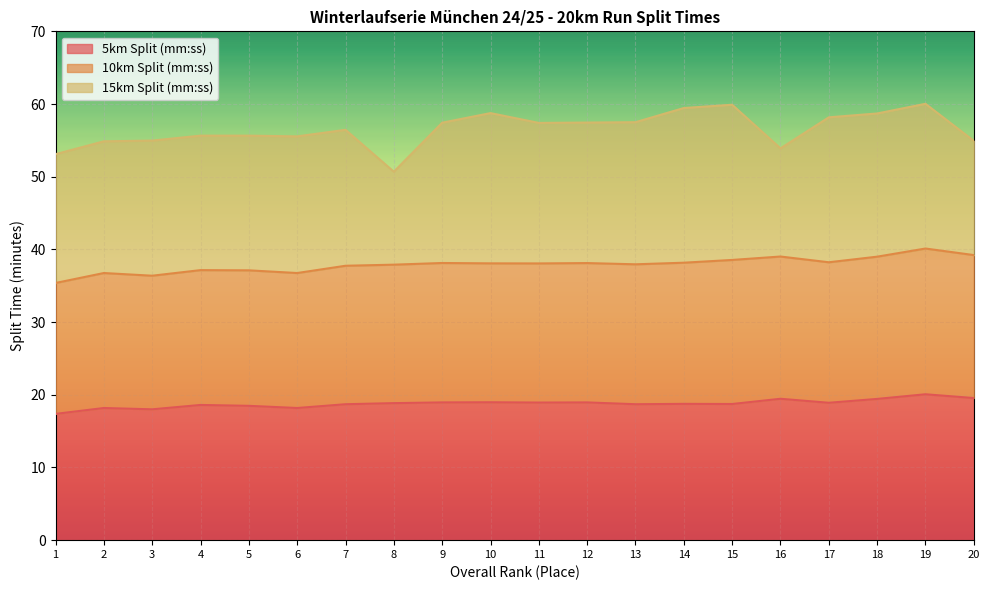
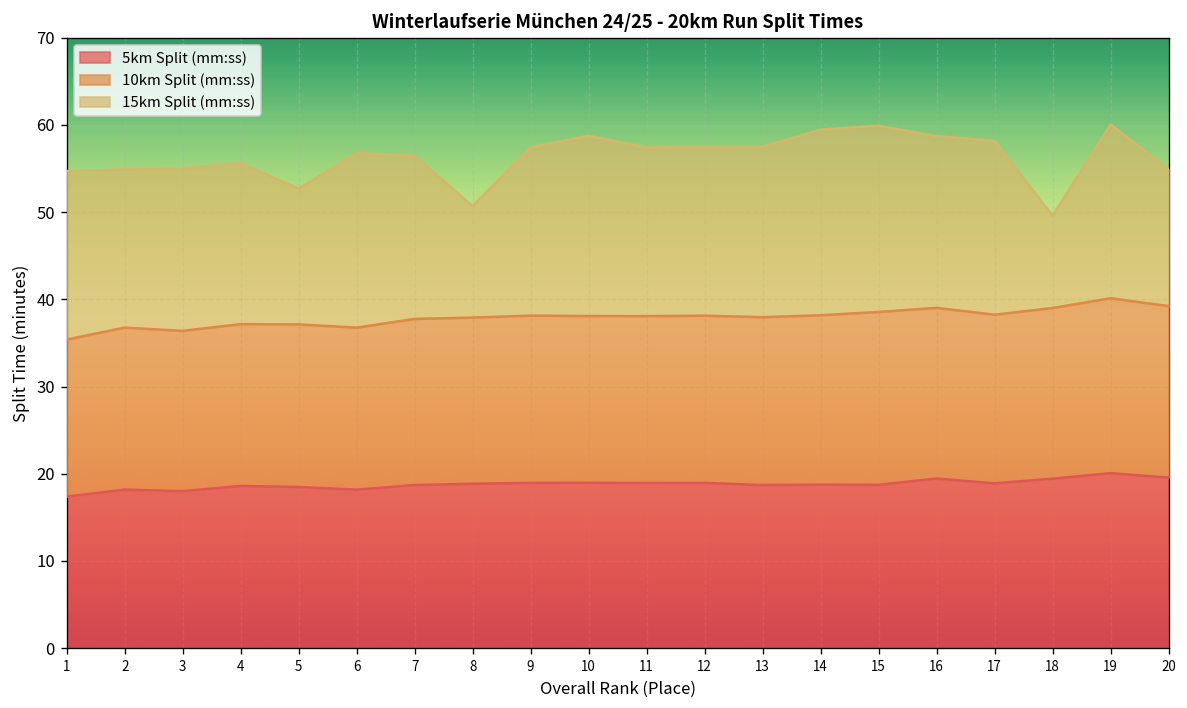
  {
    "15km Split (mm:ss)": {
-     "1": 53,
+     "1": 55,
      "2": 55,
      "3": 55,
      "4": 56,
-     "5": 56,
-     "6": 56,
+     "5": 53,
+     "6": 57,
      "7": 56,
      "8": 51,
      "9": 57,
      "10": 59,
      "11": 57,
      "12": 57,
      "13": 58,
      "14": 59,
      "15": 60,
-     "16": 54,
+     "16": 59,
      "17": 58,
-     "18": 59,
+     "18": 50,
      "19": 60,
      "20": 55
    }
  }
